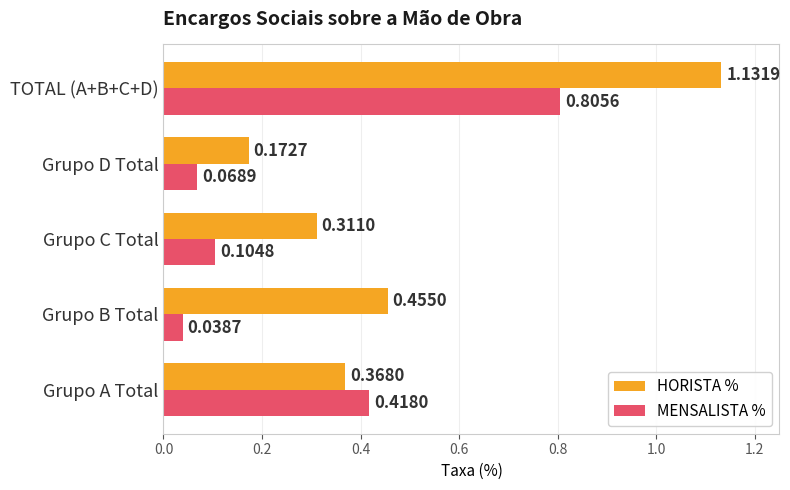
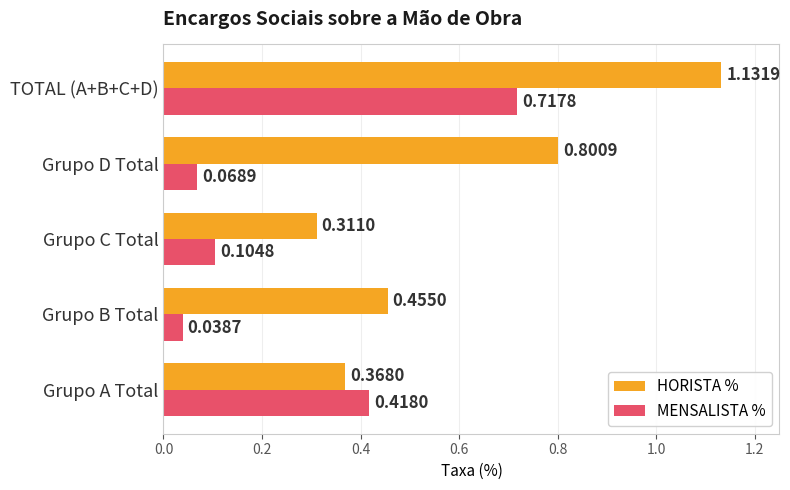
  {
    "HORISTA %": {
      "TOTAL (A+B+C+D)": 1.1319,
-     "Grupo D Total": 0.1727,
+     "Grupo D Total": 0.8009,
      "Grupo C Total": 0.3110,
      "Grupo B Total": 0.4550,
      "Grupo A Total": 0.3680
    },
    "MENSALISTA %": {
-     "TOTAL (A+B+C+D)": 0.8056,
+     "TOTAL (A+B+C+D)": 0.7178,
      "Grupo D Total": 0.0689,
      "Grupo C Total": 0.1048,
      "Grupo B Total": 0.0387,
      "Grupo A Total": 0.4180
    }
  }
